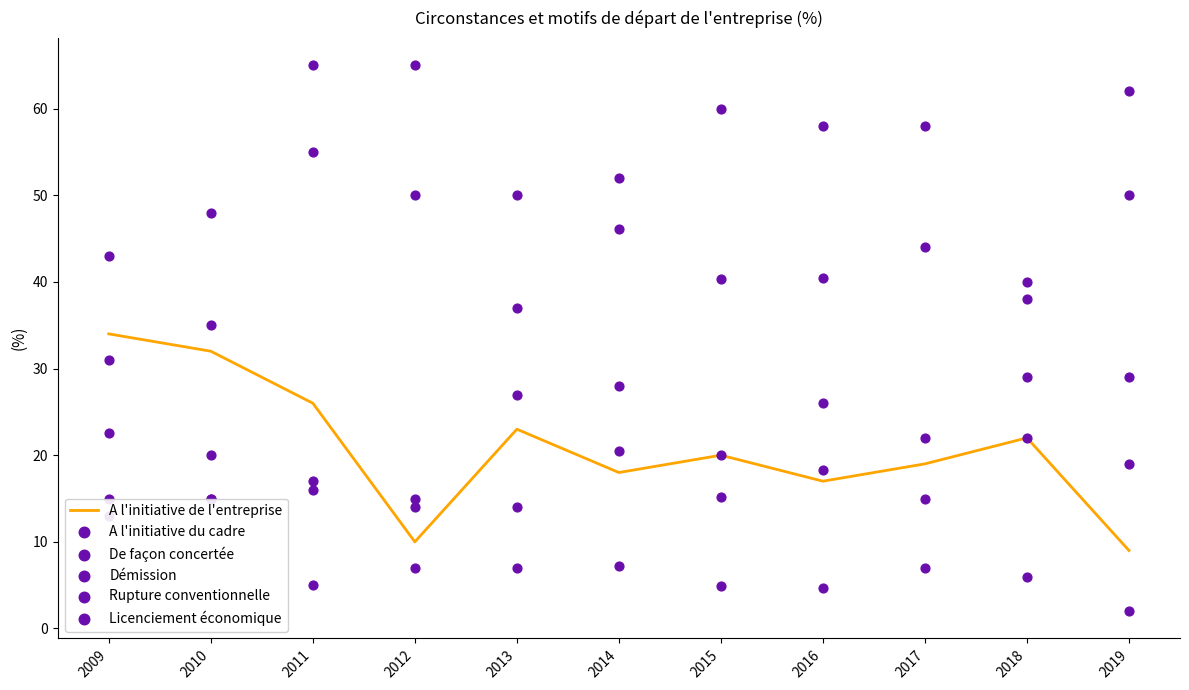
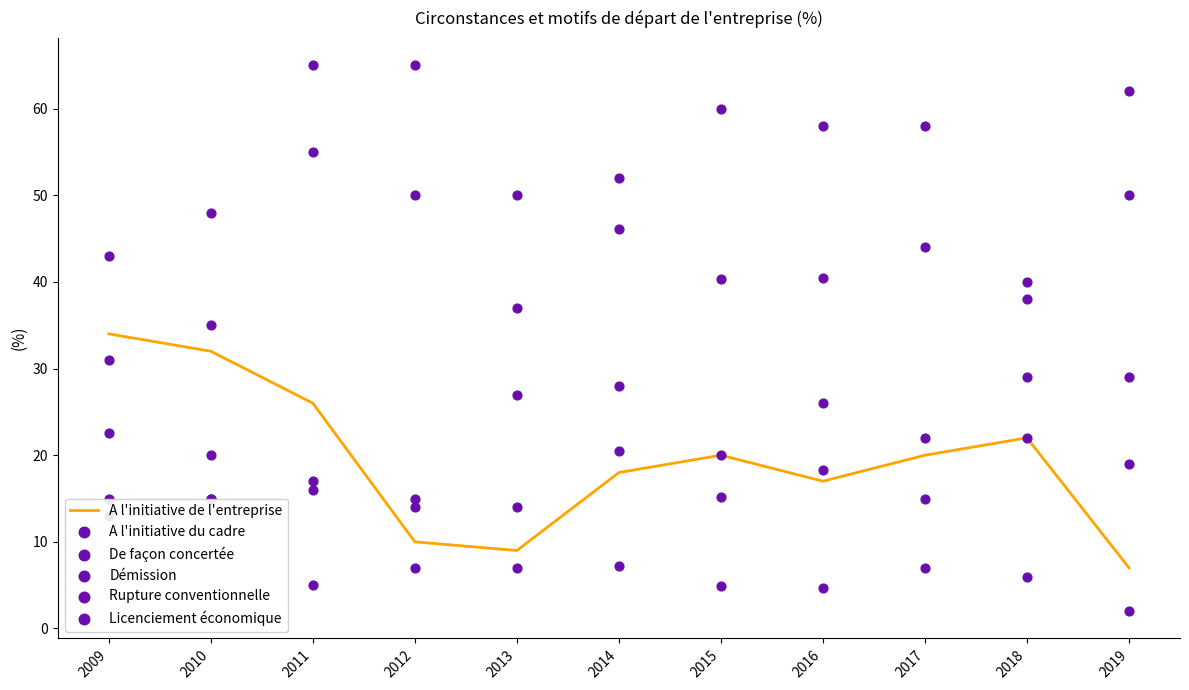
  {
    "A l'initiative de l'entreprise": {
      "2009": 34,
      "2010": 32,
      "2011": 26,
      "2012": 10,
-     "2013": 23,
+     "2013": 9,
      "2014": 18,
      "2016": 17,
-     "2017": 19,
-     "2019": 9
+     "2017": 20,
+     "2019": 7
    }
  }
